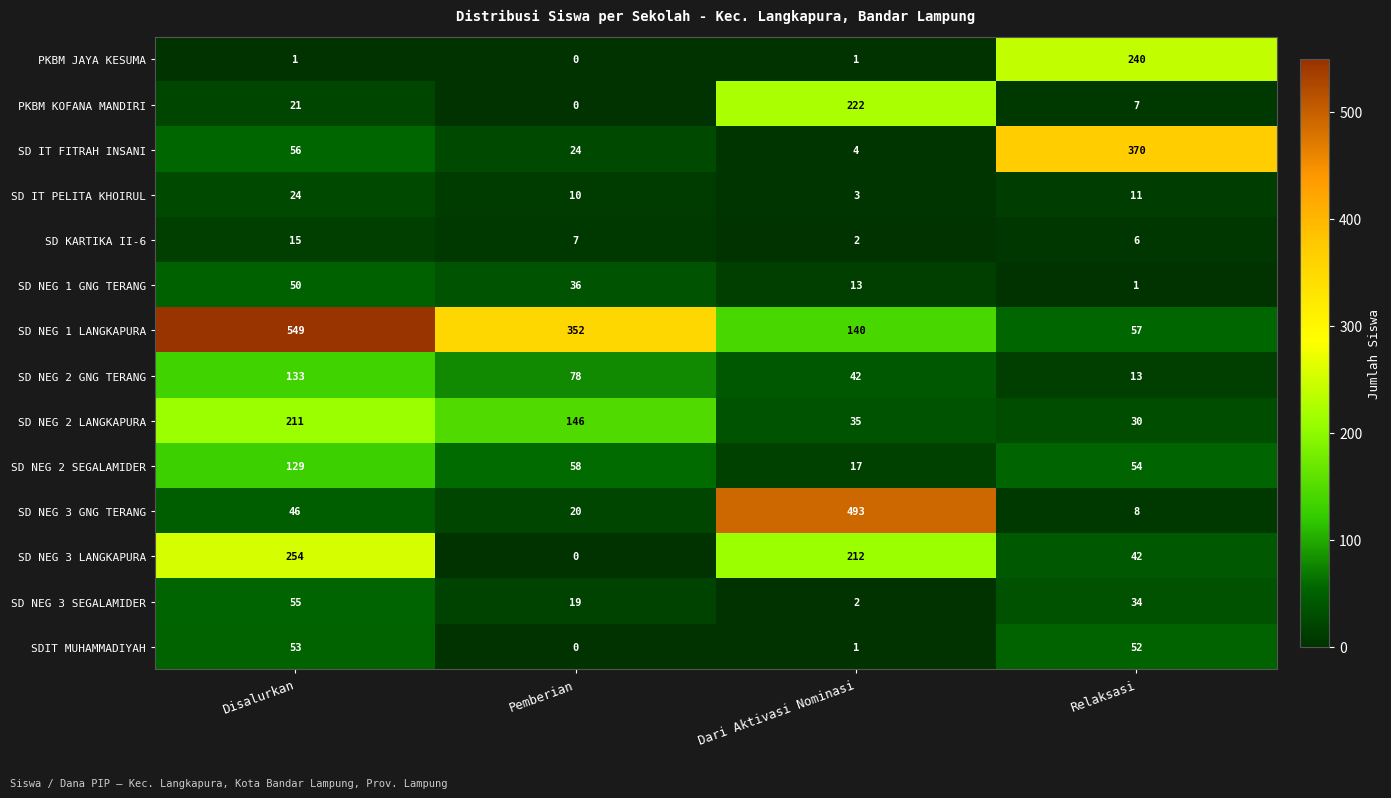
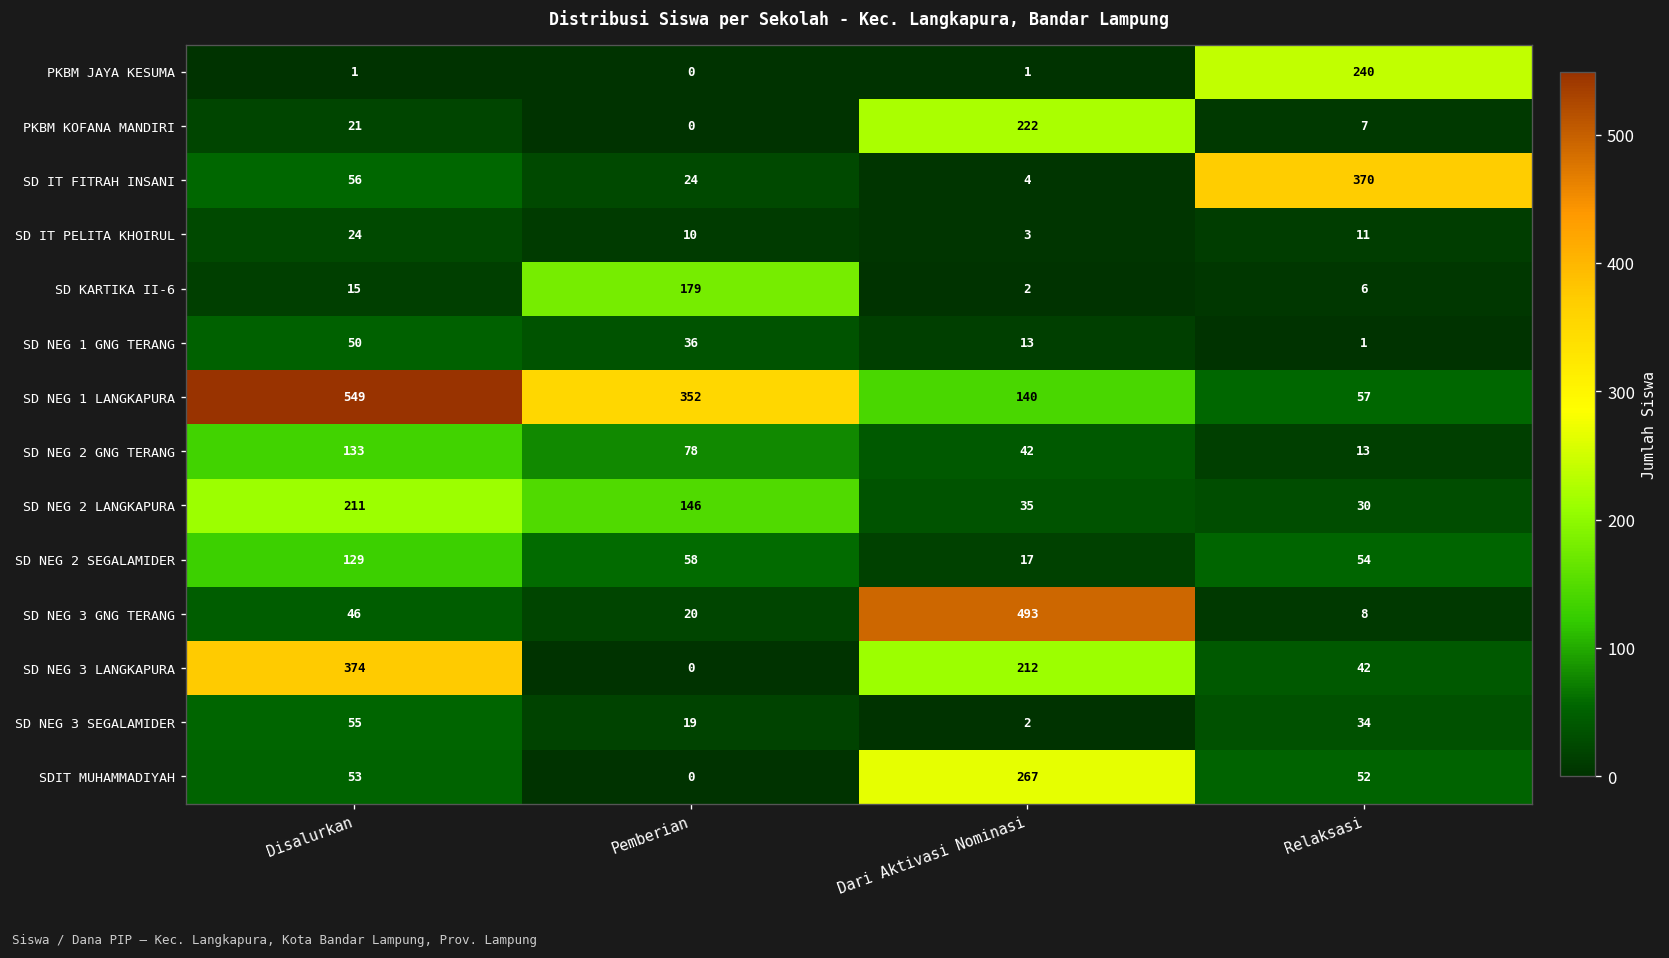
  {
    "PKBM JAYA KESUMA": {
      "Disalurkan": 1,
      "Pemberian": 0,
      "Dari Aktivasi Nominasi": 1,
      "Relaksasi": 240
    },
    "PKBM KOFANA MANDIRI": {
      "Disalurkan": 21,
      "Pemberian": 0,
      "Dari Aktivasi Nominasi": 222,
      "Relaksasi": 7
    },
    "SD IT FITRAH INSANI": {
      "Disalurkan": 56,
      "Pemberian": 24,
      "Dari Aktivasi Nominasi": 4,
      "Relaksasi": 370
    },
    "SD IT PELITA KHOIRUL": {
      "Disalurkan": 24,
      "Pemberian": 10,
      "Dari Aktivasi Nominasi": 3,
      "Relaksasi": 11
    },
    "SD KARTIKA II-6": {
      "Disalurkan": 15,
-     "Pemberian": 7,
+     "Pemberian": 179,
      "Dari Aktivasi Nominasi": 2,
      "Relaksasi": 6
    },
    "SD NEG 1 GNG TERANG": {
      "Disalurkan": 50,
      "Pemberian": 36,
      "Dari Aktivasi Nominasi": 13,
      "Relaksasi": 1
    },
    "SD NEG 1 LANGKAPURA": {
      "Disalurkan": 549,
      "Pemberian": 352,
      "Dari Aktivasi Nominasi": 140,
      "Relaksasi": 57
    },
    "SD NEG 2 GNG TERANG": {
      "Disalurkan": 133,
      "Pemberian": 78,
      "Dari Aktivasi Nominasi": 42,
      "Relaksasi": 13
    },
    "SD NEG 2 LANGKAPURA": {
      "Disalurkan": 211,
      "Pemberian": 146,
      "Dari Aktivasi Nominasi": 35,
      "Relaksasi": 30
    },
    "SD NEG 2 SEGALAMIDER": {
      "Disalurkan": 129,
      "Pemberian": 58,
      "Dari Aktivasi Nominasi": 17,
      "Relaksasi": 54
    },
    "SD NEG 3 GNG TERANG": {
      "Disalurkan": 46,
      "Pemberian": 20,
      "Dari Aktivasi Nominasi": 493,
      "Relaksasi": 8
    },
    "SD NEG 3 LANGKAPURA": {
-     "Disalurkan": 254,
+     "Disalurkan": 374,
      "Pemberian": 0,
      "Dari Aktivasi Nominasi": 212,
      "Relaksasi": 42
    },
    "SD NEG 3 SEGALAMIDER": {
      "Disalurkan": 55,
      "Pemberian": 19,
      "Dari Aktivasi Nominasi": 2,
      "Relaksasi": 34
    },
    "SDIT MUHAMMADIYAH": {
      "Disalurkan": 53,
      "Pemberian": 0,
-     "Dari Aktivasi Nominasi": 1,
+     "Dari Aktivasi Nominasi": 267,
      "Relaksasi": 52
    }
  }
